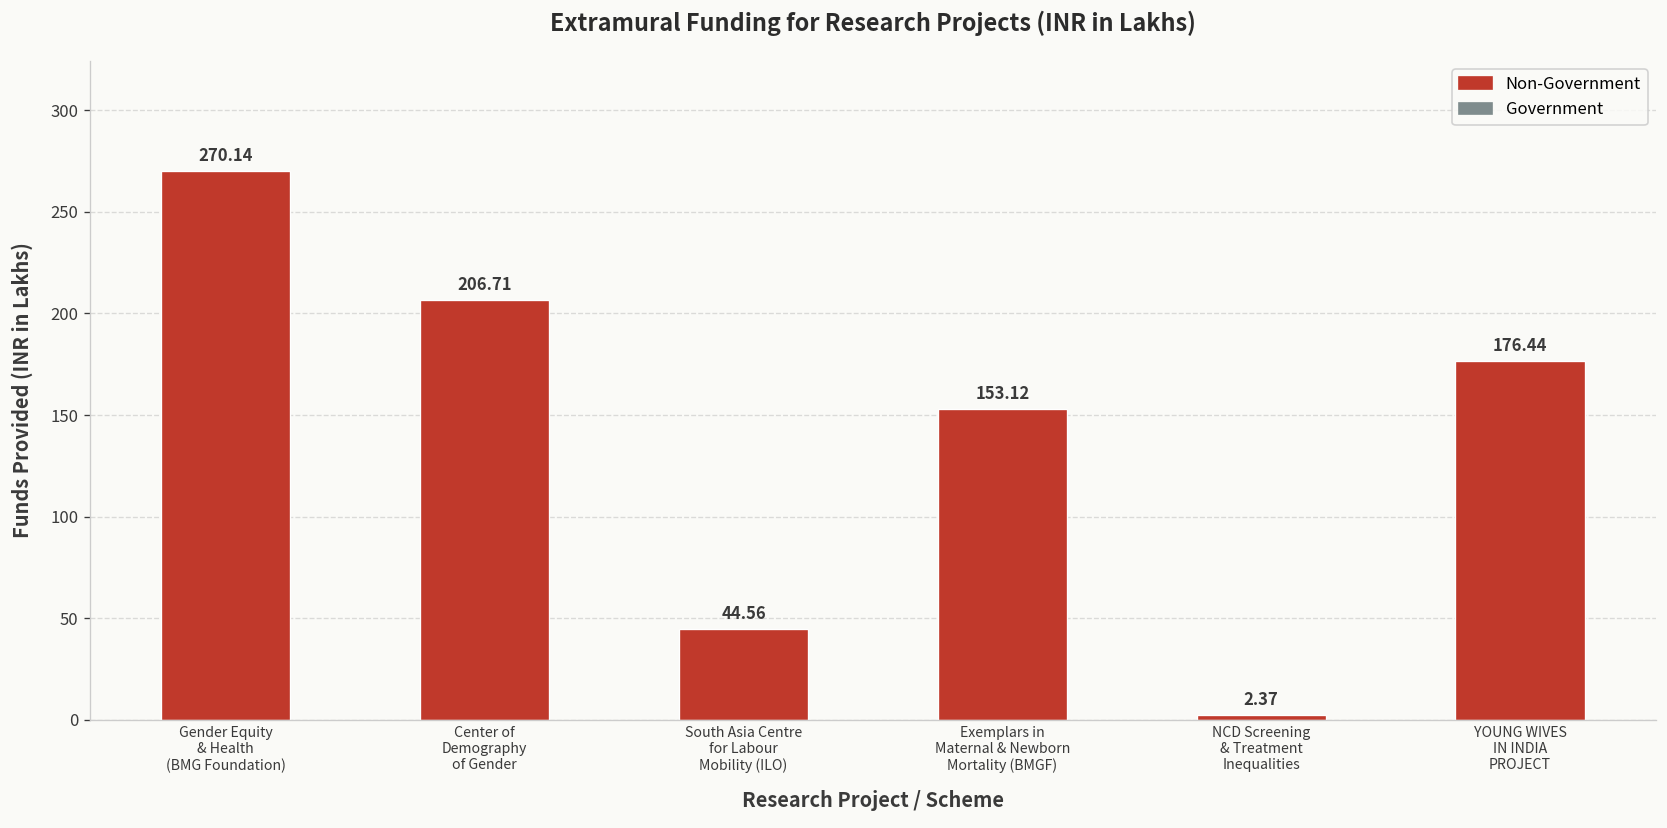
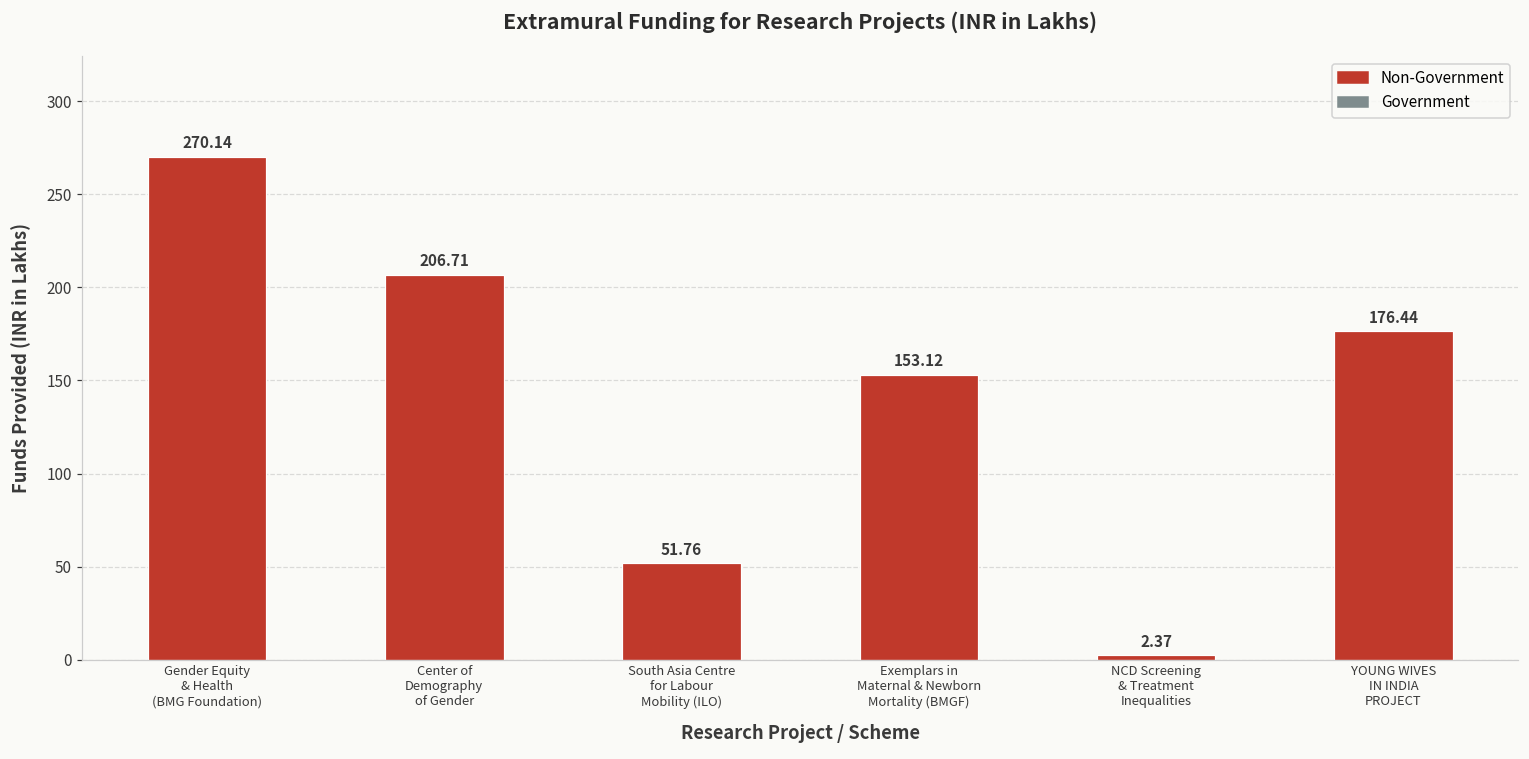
  {
    "Gender Equity & Health (BMG Foundation)": 270.14,
    "Center of Demography of Gender": 206.71,
-   "South Asia Centre for Labour Mobility (ILO)": 44.56,
+   "South Asia Centre for Labour Mobility (ILO)": 51.76,
    "Exemplars in Maternal & Newborn Mortality (BMGF)": 153.12,
    "NCD Screening & Treatment Inequalities": 2.37,
    "YOUNG WIVES IN INDIA PROJECT": 176.44
  }
